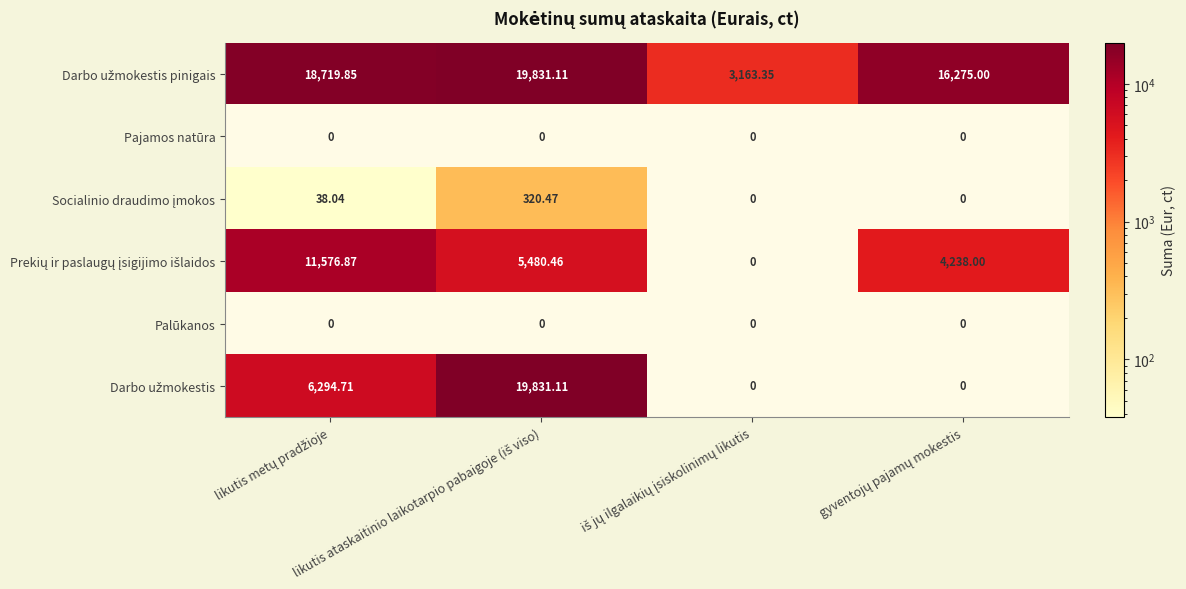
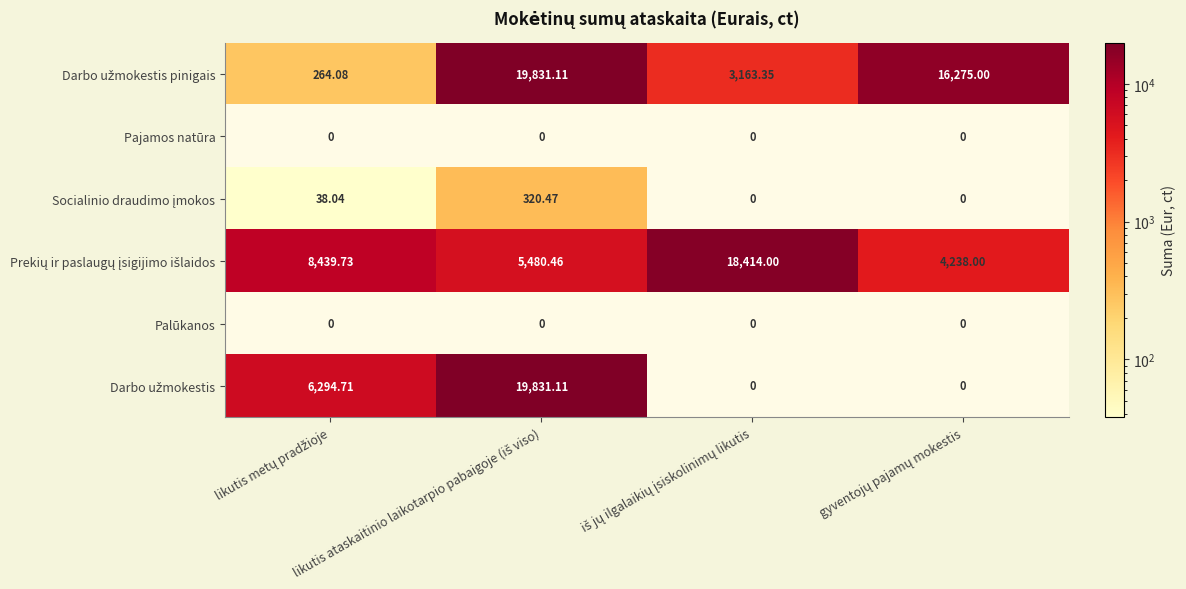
  {
    "Darbo užmokestis pinigais": {
-     "likutis metų pradžioje": "18,719.85",
+     "likutis metų pradžioje": "264.08",
      "likutis ataskaitinio laikotarpio pabaigoje (iš viso)": "19,831.11",
      "iš jų ilgalaikių įsiskolinimų likutis": "3,163.35",
      "gyventojų pajamų mokestis": "16,275.00"
    },
    "Pajamos natūra": {
      "likutis metų pradžioje": "0",
      "likutis ataskaitinio laikotarpio pabaigoje (iš viso)": "0",
      "iš jų ilgalaikių įsiskolinimų likutis": "0",
      "gyventojų pajamų mokestis": "0"
    },
    "Socialinio draudimo įmokos": {
      "likutis metų pradžioje": "38.04",
      "likutis ataskaitinio laikotarpio pabaigoje (iš viso)": "320.47",
      "iš jų ilgalaikių įsiskolinimų likutis": "0",
      "gyventojų pajamų mokestis": "0"
    },
    "Prekių ir paslaugų įsigijimo išlaidos": {
-     "likutis metų pradžioje": "11,576.87",
+     "likutis metų pradžioje": "8,439.73",
      "likutis ataskaitinio laikotarpio pabaigoje (iš viso)": "5,480.46",
-     "iš jų ilgalaikių įsiskolinimų likutis": "0",
+     "iš jų ilgalaikių įsiskolinimų likutis": "18,414.00",
      "gyventojų pajamų mokestis": "4,238.00"
    },
    "Palūkanos": {
      "likutis metų pradžioje": "0",
      "likutis ataskaitinio laikotarpio pabaigoje (iš viso)": "0",
      "iš jų ilgalaikių įsiskolinimų likutis": "0",
      "gyventojų pajamų mokestis": "0"
    },
    "Darbo užmokestis": {
      "likutis metų pradžioje": "6,294.71",
      "likutis ataskaitinio laikotarpio pabaigoje (iš viso)": "19,831.11",
      "iš jų ilgalaikių įsiskolinimų likutis": "0",
      "gyventojų pajamų mokestis": "0"
    }
  }
